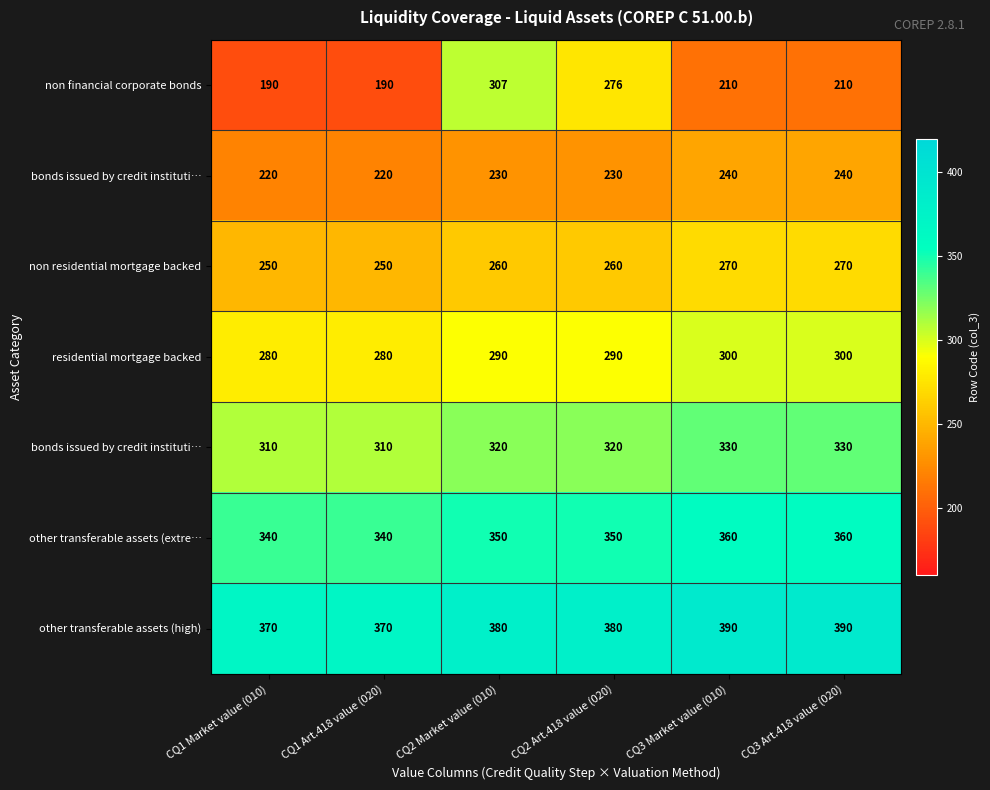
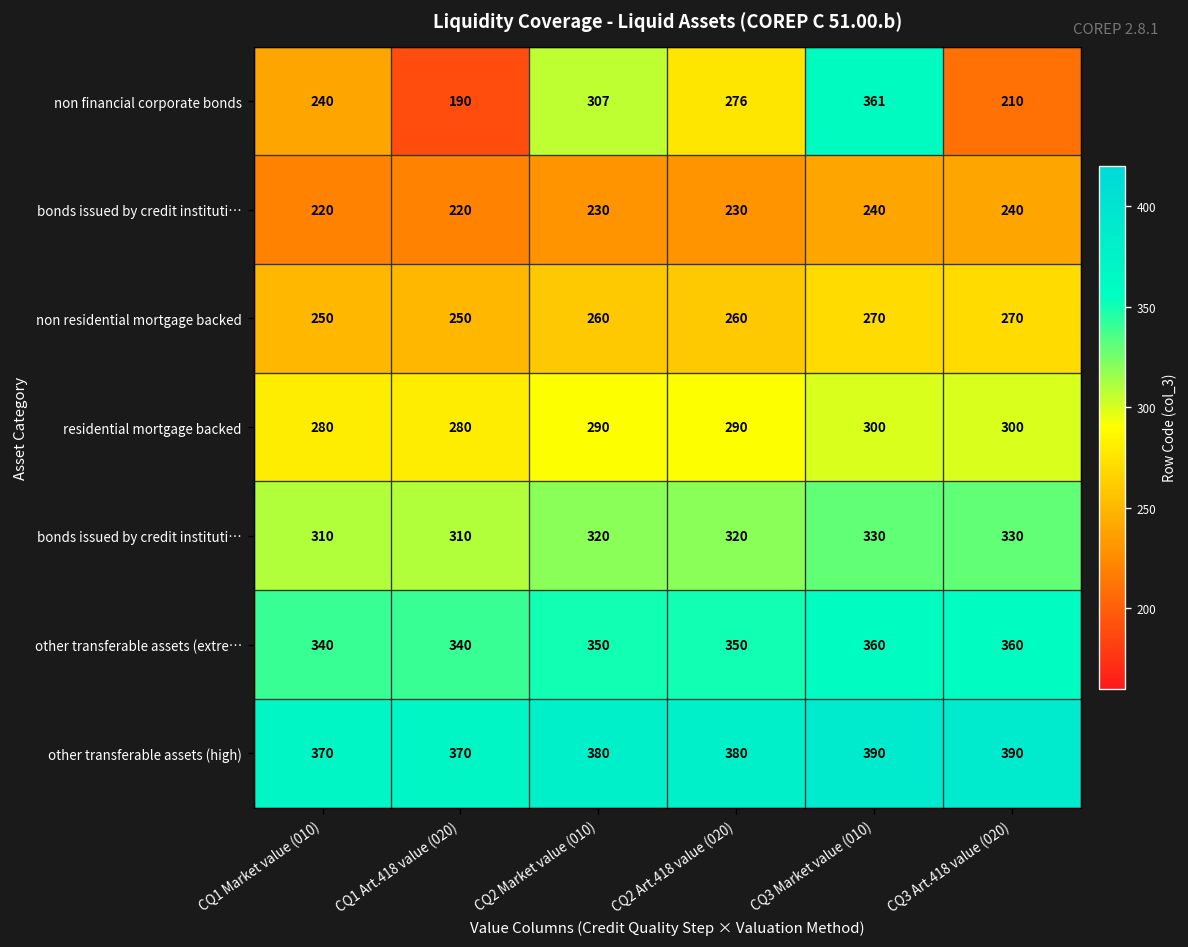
  {
    "non financial corporate bonds": {
-     "CQ1 Market value (010)": 190,
+     "CQ1 Market value (010)": 240,
      "CQ1 Art.418 value (020)": 190,
      "CQ2 Market value (010)": 307,
      "CQ2 Art.418 value (020)": 276,
-     "CQ3 Market value (010)": 210,
+     "CQ3 Market value (010)": 361,
      "CQ3 Art.418 value (020)": 210
    },
    "non residential mortgage backed": {
      "CQ1 Market value (010)": 250,
      "CQ1 Art.418 value (020)": 250,
      "CQ2 Market value (010)": 260,
      "CQ2 Art.418 value (020)": 260,
      "CQ3 Market value (010)": 270,
      "CQ3 Art.418 value (020)": 270
    },
    "residential mortgage backed": {
      "CQ1 Market value (010)": 280,
      "CQ1 Art.418 value (020)": 280,
      "CQ2 Market value (010)": 290,
      "CQ2 Art.418 value (020)": 290,
      "CQ3 Market value (010)": 300,
      "CQ3 Art.418 value (020)": 300
    },
    "other transferable assets (extre…": {
      "CQ1 Market value (010)": 340,
      "CQ1 Art.418 value (020)": 340,
      "CQ2 Market value (010)": 350,
      "CQ2 Art.418 value (020)": 350,
      "CQ3 Market value (010)": 360,
      "CQ3 Art.418 value (020)": 360
    },
    "other transferable assets (high)": {
      "CQ1 Market value (010)": 370,
      "CQ1 Art.418 value (020)": 370,
      "CQ2 Market value (010)": 380,
      "CQ2 Art.418 value (020)": 380,
      "CQ3 Market value (010)": 390,
      "CQ3 Art.418 value (020)": 390
    }
  }
